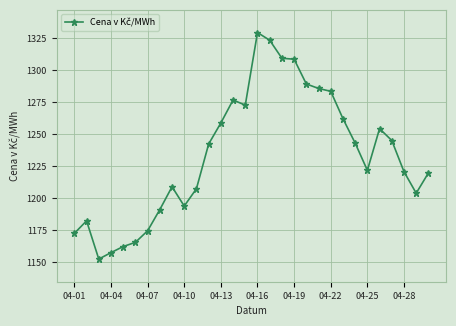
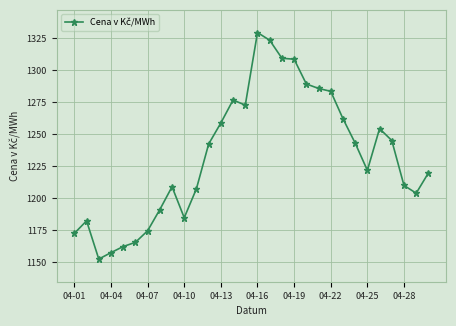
  {
    "04-01": 1172,
    "04-04": 1157,
    "04-07": 1174,
-   "04-10": 1194,
+   "04-10": 1185,
    "04-13": 1259,
    "04-16": 1330,
    "04-19": 1309,
    "04-22": 1284,
    "04-25": 1222,
-   "04-28": 1221
+   "04-28": 1210
  }
